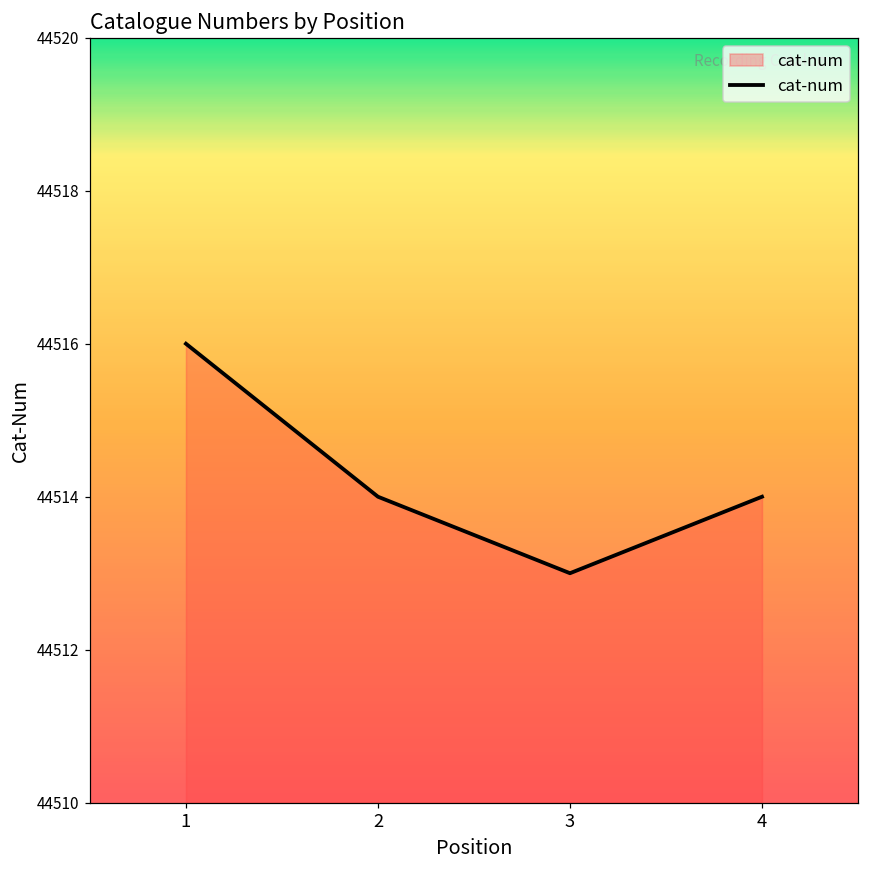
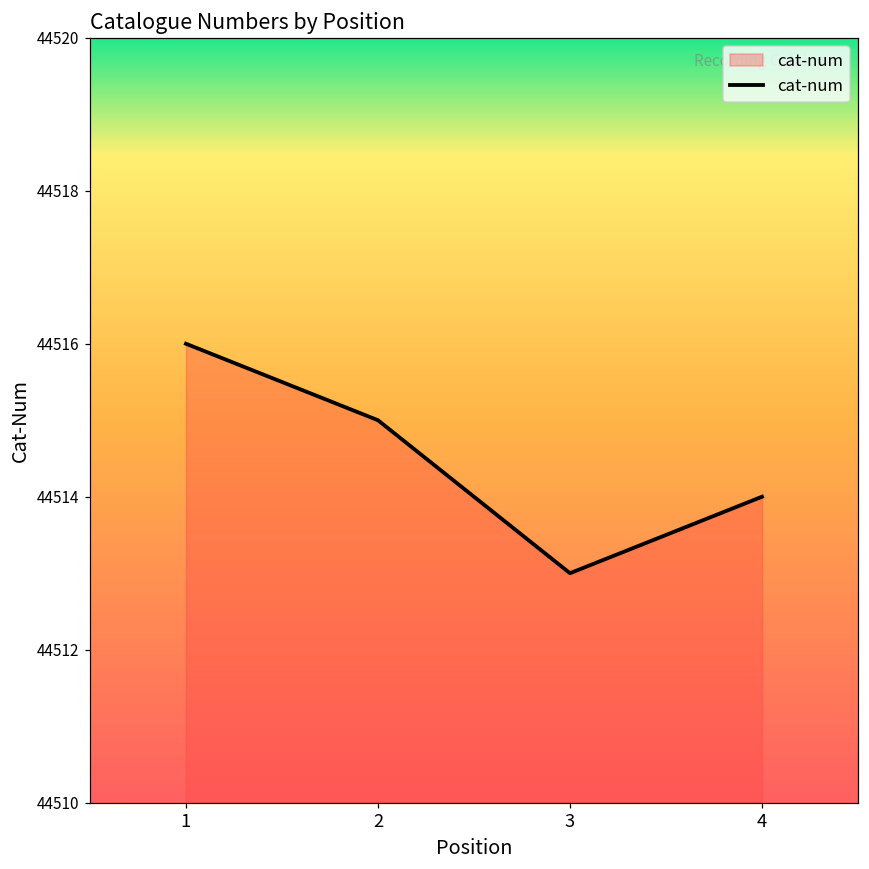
  {
    "1": 44516,
-   "2": 44514,
+   "2": 44515,
    "3": 44513,
    "4": 44514
  }
